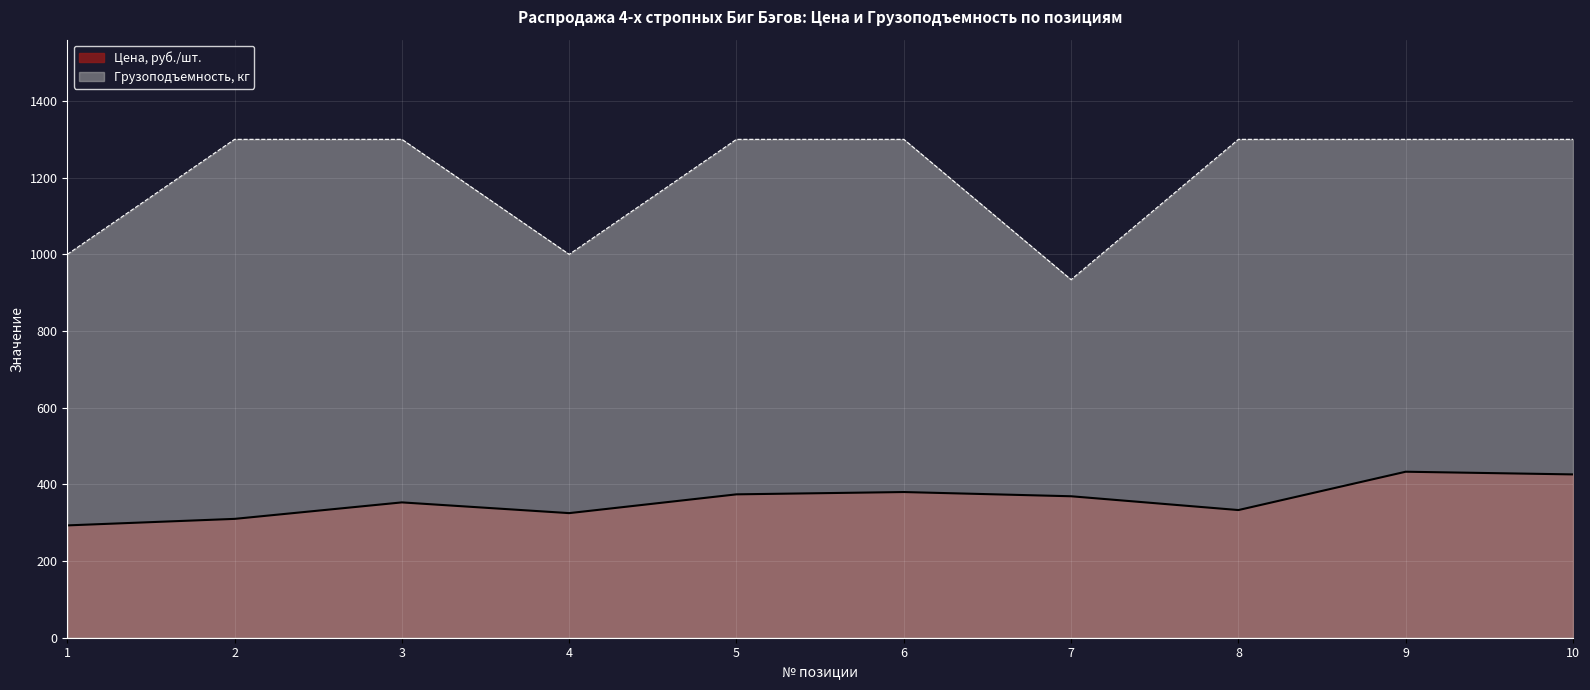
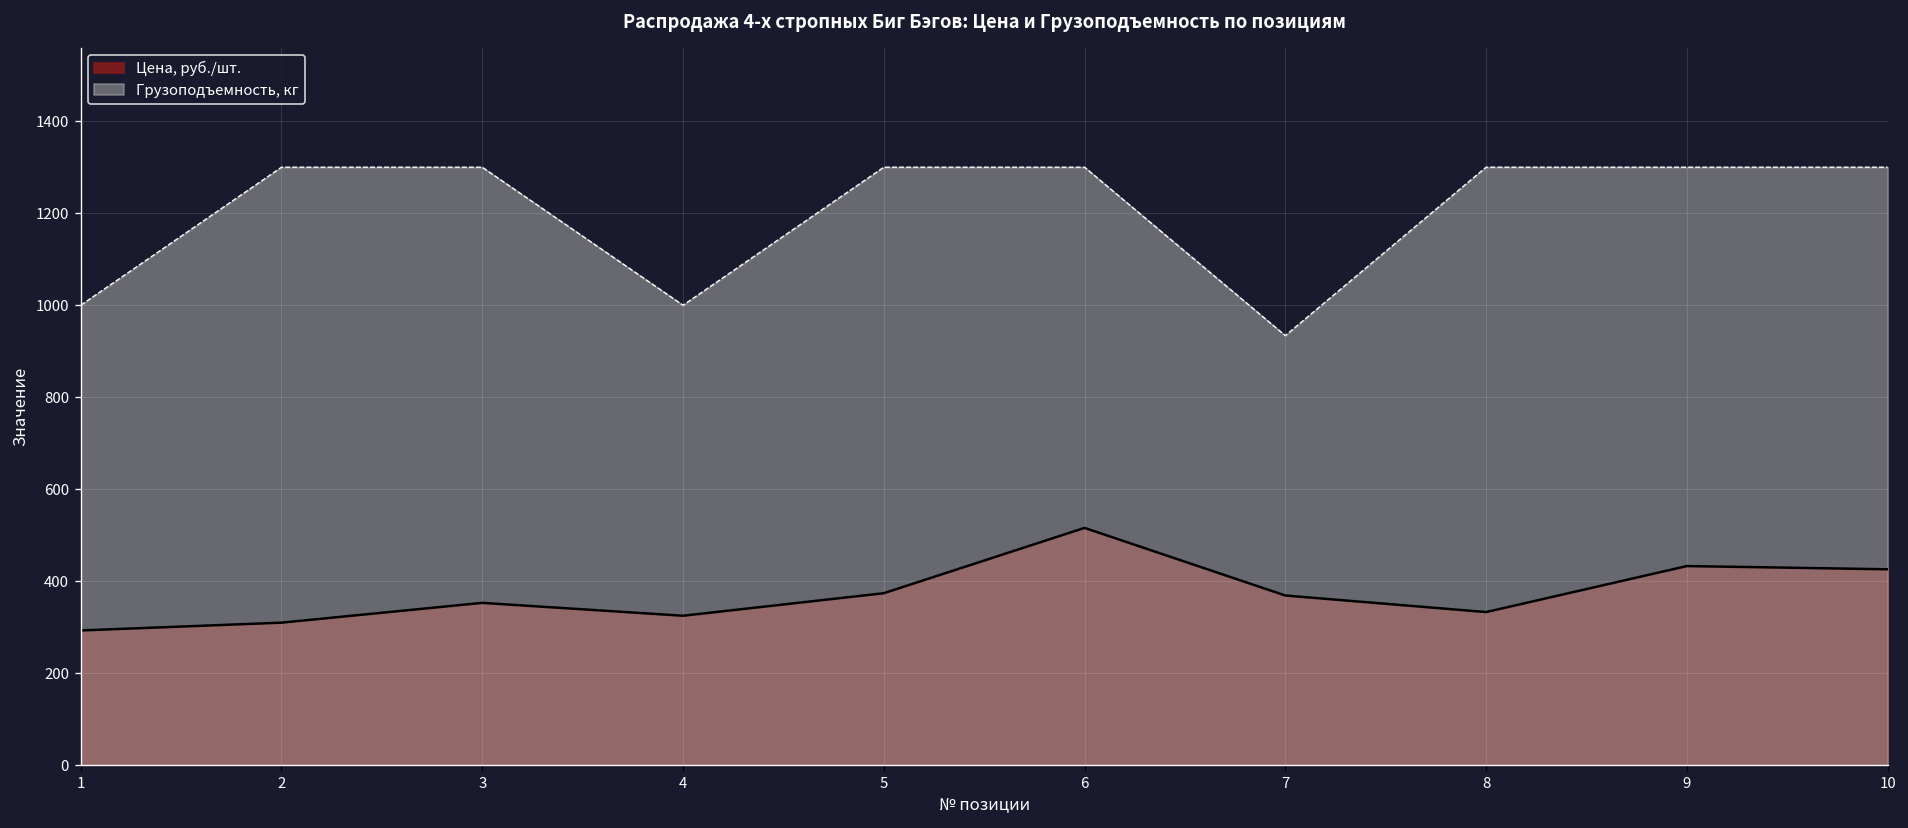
  {
    "Цена, руб./шт.": {
      "1": 290,
      "2": 310,
      "3": 350,
      "4": 330,
      "5": 370,
-     "6": 380,
+     "6": 520,
      "7": 370,
      "8": 330,
      "9": 430,
      "10": 430
    },
    "Грузоподъемность, кг": {
      "1": 1000,
      "2": 1300,
      "3": 1300,
      "4": 1000,
      "5": 1300,
      "6": 1300,
      "7": 930,
      "8": 1300,
      "9": 1300,
      "10": 1300
    }
  }
